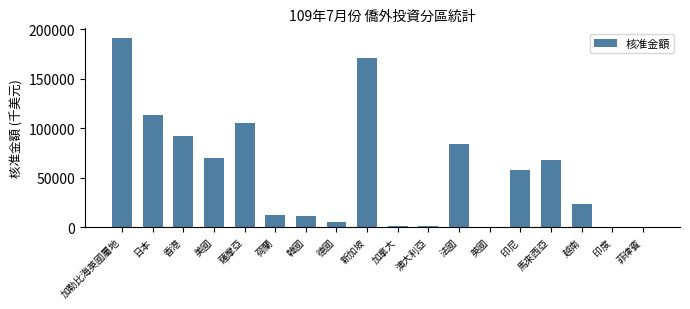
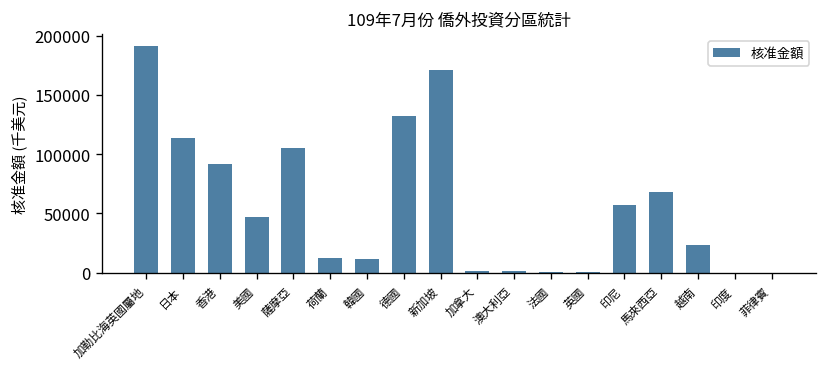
  {
    "加勒比海英國屬地": 190000,
    "日本": 110000,
    "香港": 90000,
-   "美國": 70000,
+   "美國": 50000,
    "薩摩亞": 110000,
    "荷蘭": 10000,
    "韓國": 10000,
-   "德國": 10000,
+   "德國": 130000,
    "新加坡": 170000,
-   "法國": 80000,
+   "法國": 0,
    "印尼": 60000,
    "馬來西亞": 70000,
    "越南": 20000
  }
